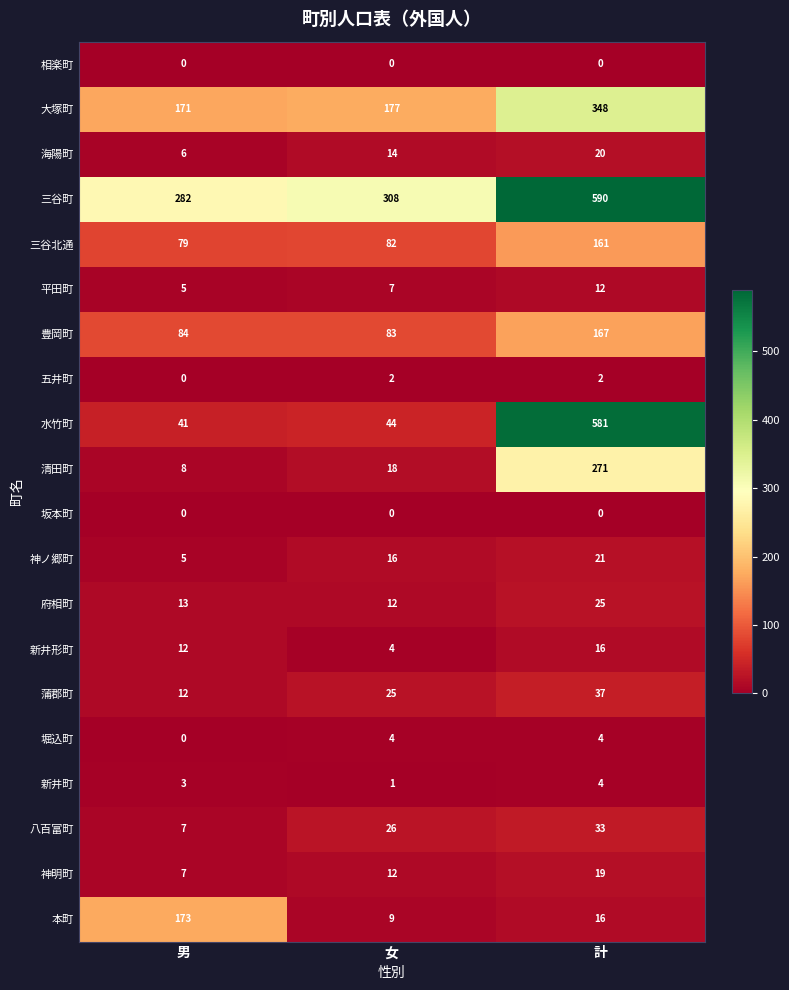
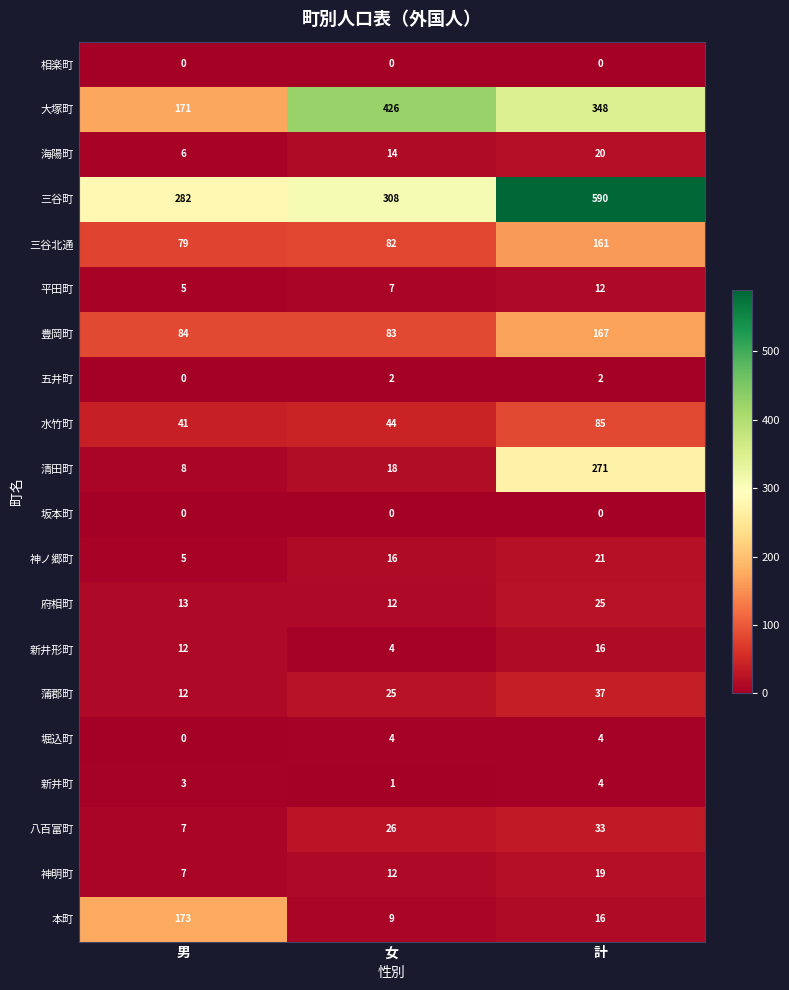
  {
    "相楽町": {
      "男": 0,
      "女": 0,
      "計": 0
    },
    "大塚町": {
      "男": 171,
-     "女": 177,
+     "女": 426,
      "計": 348
    },
    "海陽町": {
      "男": 6,
      "女": 14,
      "計": 20
    },
    "三谷町": {
      "男": 282,
      "女": 308,
      "計": 590
    },
    "三谷北通": {
      "男": 79,
      "女": 82,
      "計": 161
    },
    "平田町": {
      "男": 5,
      "女": 7,
      "計": 12
    },
    "豊岡町": {
      "男": 84,
      "女": 83,
      "計": 167
    },
    "五井町": {
      "男": 0,
      "女": 2,
      "計": 2
    },
    "水竹町": {
      "男": 41,
      "女": 44,
-     "計": 581
+     "計": 85
    },
    "清田町": {
      "男": 8,
      "女": 18,
      "計": 271
    },
    "坂本町": {
      "男": 0,
      "女": 0,
      "計": 0
    },
    "神ノ郷町": {
      "男": 5,
      "女": 16,
      "計": 21
    },
    "府相町": {
      "男": 13,
      "女": 12,
      "計": 25
    },
    "新井形町": {
      "男": 12,
      "女": 4,
      "計": 16
    },
    "蒲郡町": {
      "男": 12,
      "女": 25,
      "計": 37
    },
    "堀込町": {
      "男": 0,
      "女": 4,
      "計": 4
    },
    "新井町": {
      "男": 3,
      "女": 1,
      "計": 4
    },
    "八百富町": {
      "男": 7,
      "女": 26,
      "計": 33
    },
    "神明町": {
      "男": 7,
      "女": 12,
      "計": 19
    },
    "本町": {
      "男": 173,
      "女": 9,
      "計": 16
    }
  }
